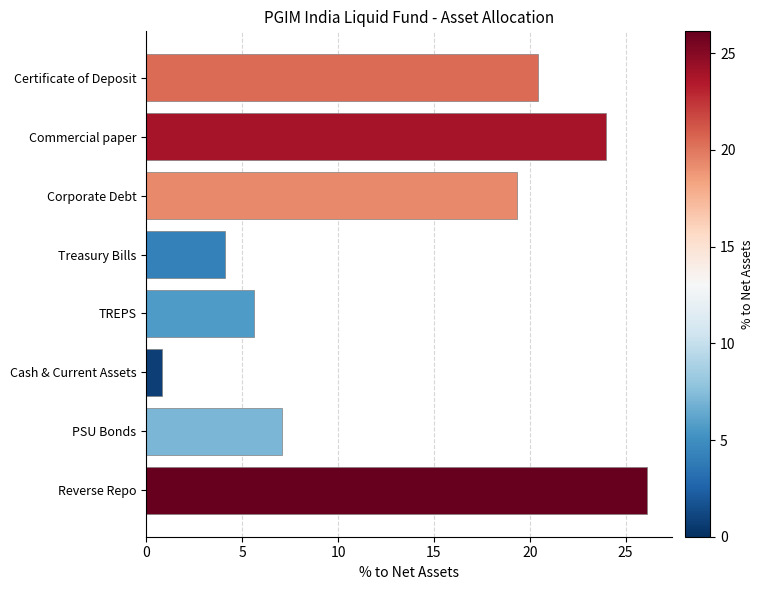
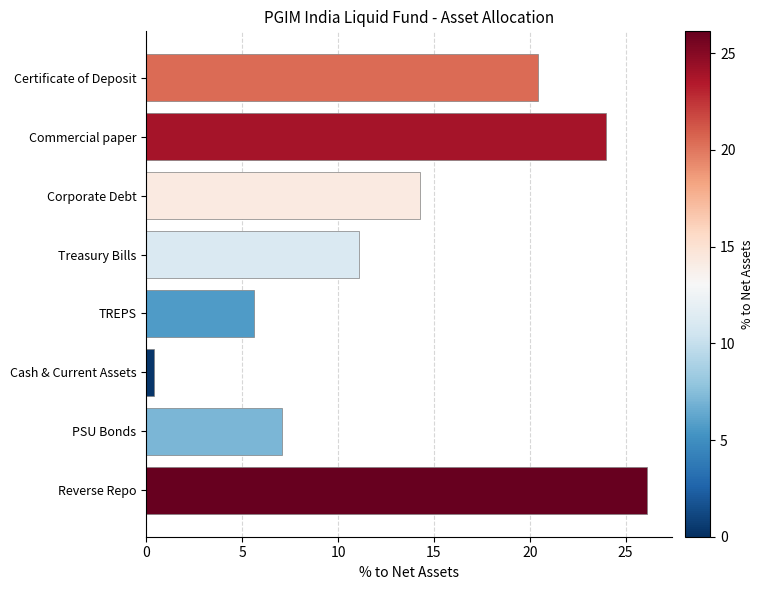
  {
    "Certificate of Deposit": 20.4,
    "Commercial paper": 24.0,
-   "Corporate Debt": 19.3,
-   "Treasury Bills": 4.1,
+   "Corporate Debt": 14.3,
+   "Treasury Bills": 11.1,
    "TREPS": 5.6,
-   "Cash & Current Assets": 0.8,
+   "Cash & Current Assets": 0.4,
    "PSU Bonds": 7.1,
    "Reverse Repo": 26.1
  }
